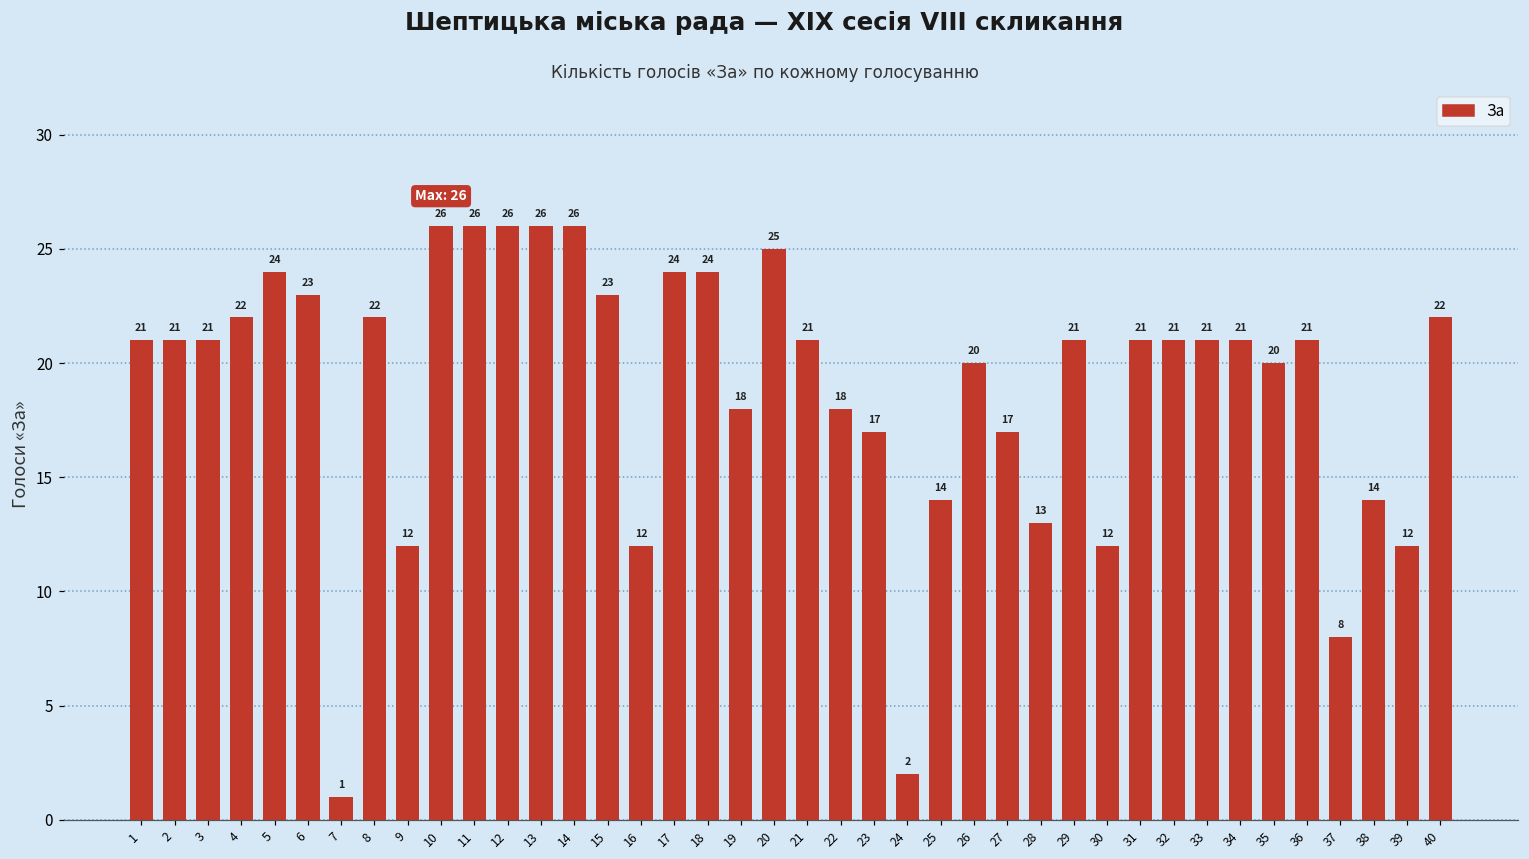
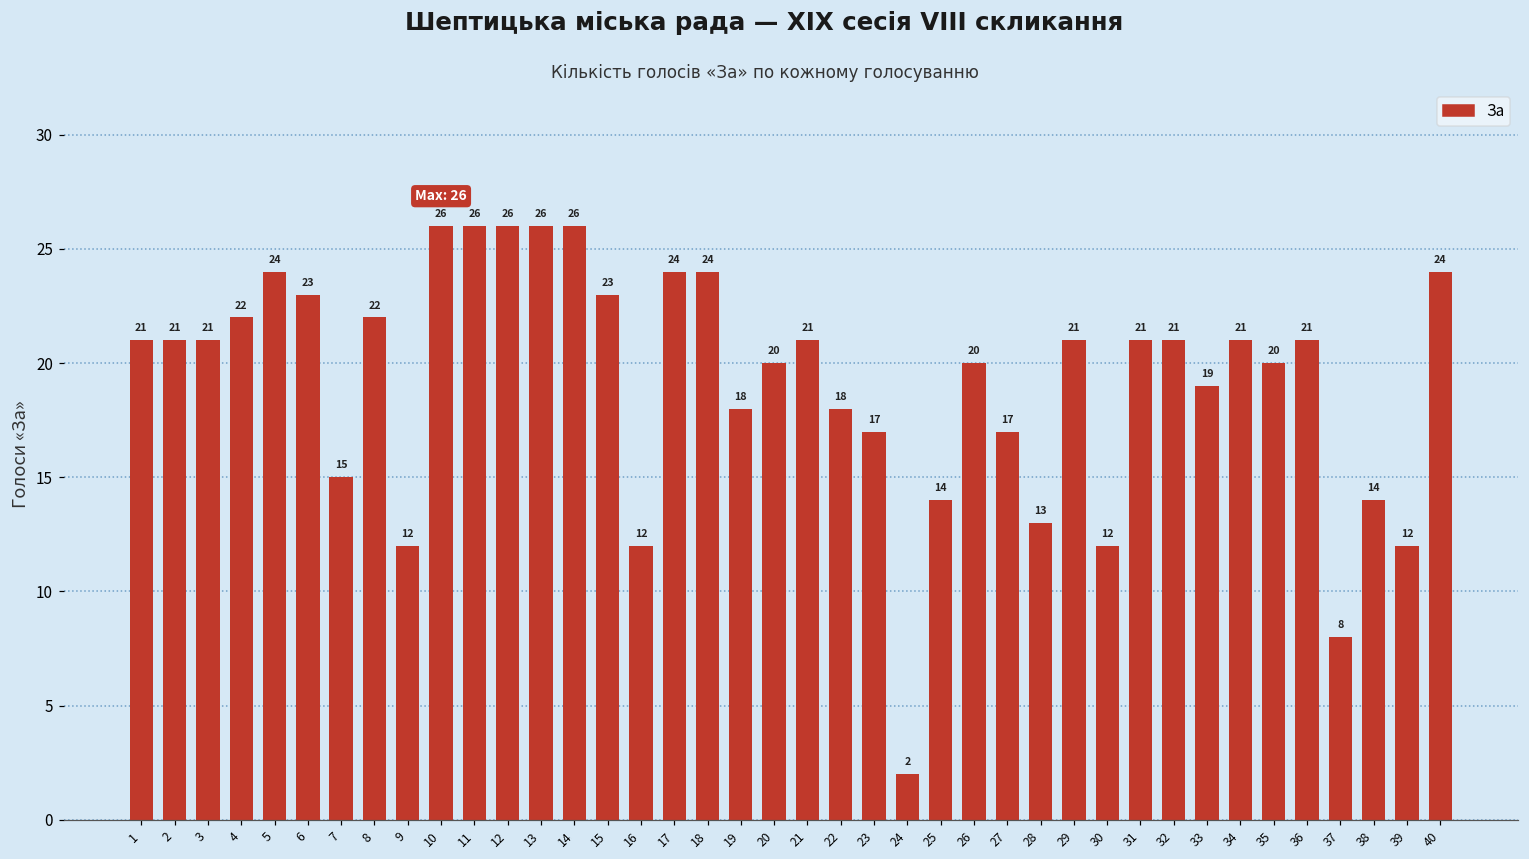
  {
    "1": 21,
    "2": 21,
    "3": 21,
    "4": 22,
    "5": 24,
    "6": 23,
-   "7": 1,
+   "7": 15,
    "8": 22,
    "9": 12,
    "10": 26,
    "11": 26,
    "12": 26,
    "13": 26,
    "14": 26,
    "15": 23,
    "16": 12,
    "17": 24,
    "18": 24,
    "19": 18,
-   "20": 25,
+   "20": 20,
    "21": 21,
    "22": 18,
    "23": 17,
    "24": 2,
    "25": 14,
    "26": 20,
    "27": 17,
    "28": 13,
    "29": 21,
    "30": 12,
    "31": 21,
    "32": 21,
-   "33": 21,
+   "33": 19,
    "34": 21,
    "35": 20,
    "36": 21,
    "37": 8,
    "38": 14,
    "39": 12,
-   "40": 22
+   "40": 24
  }
